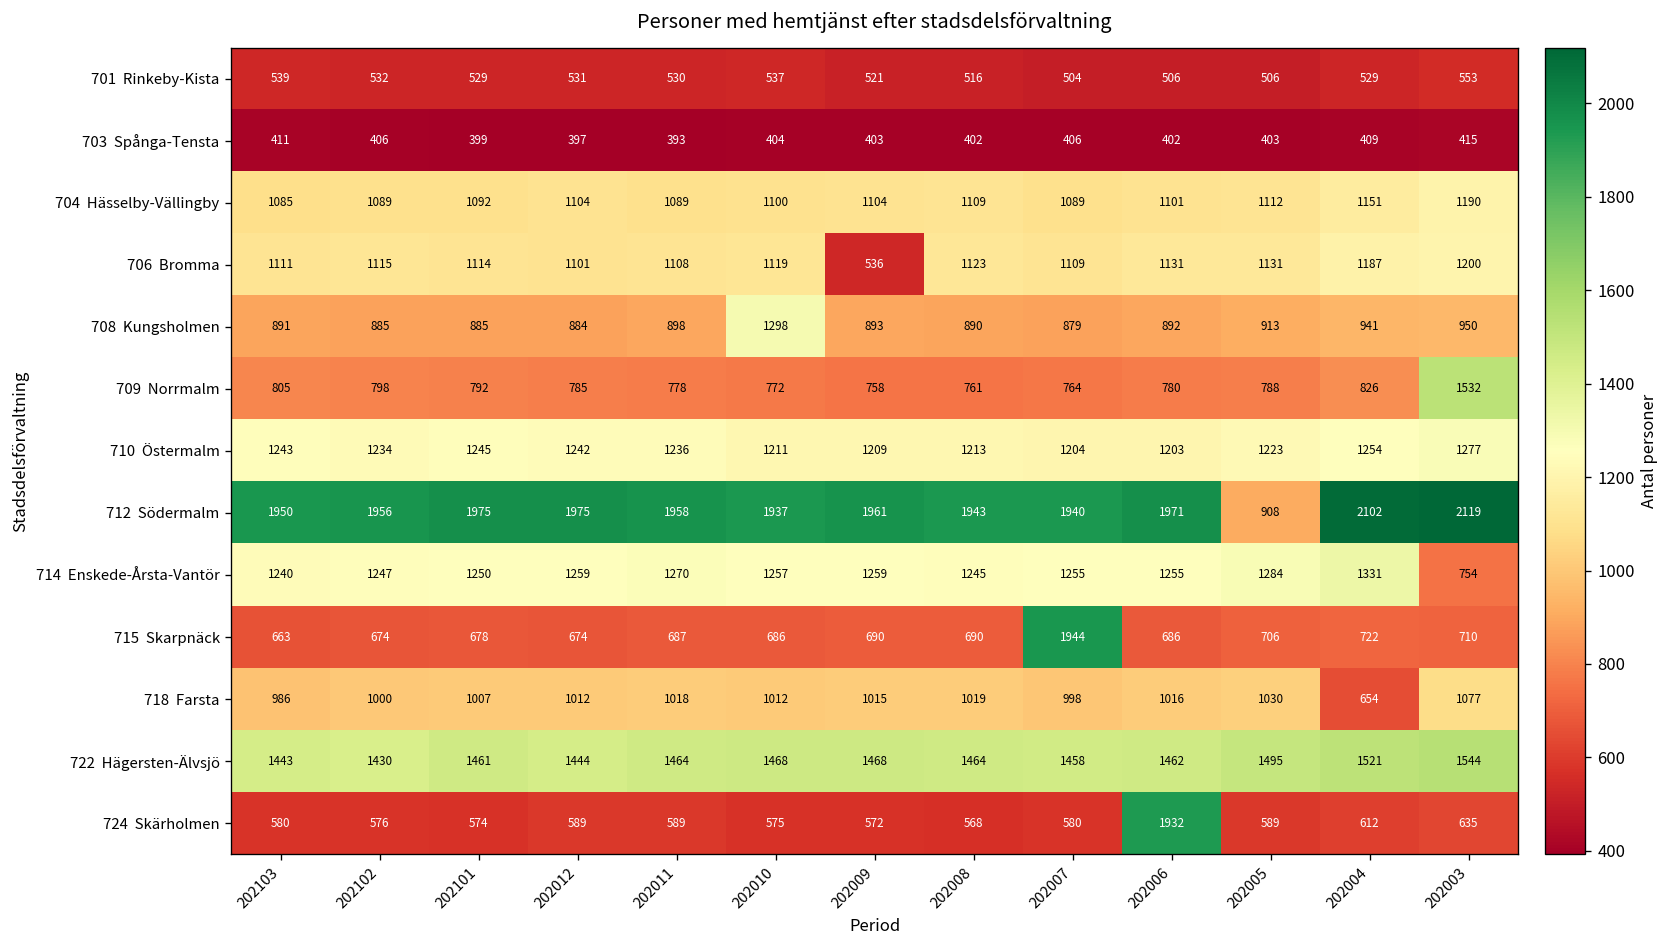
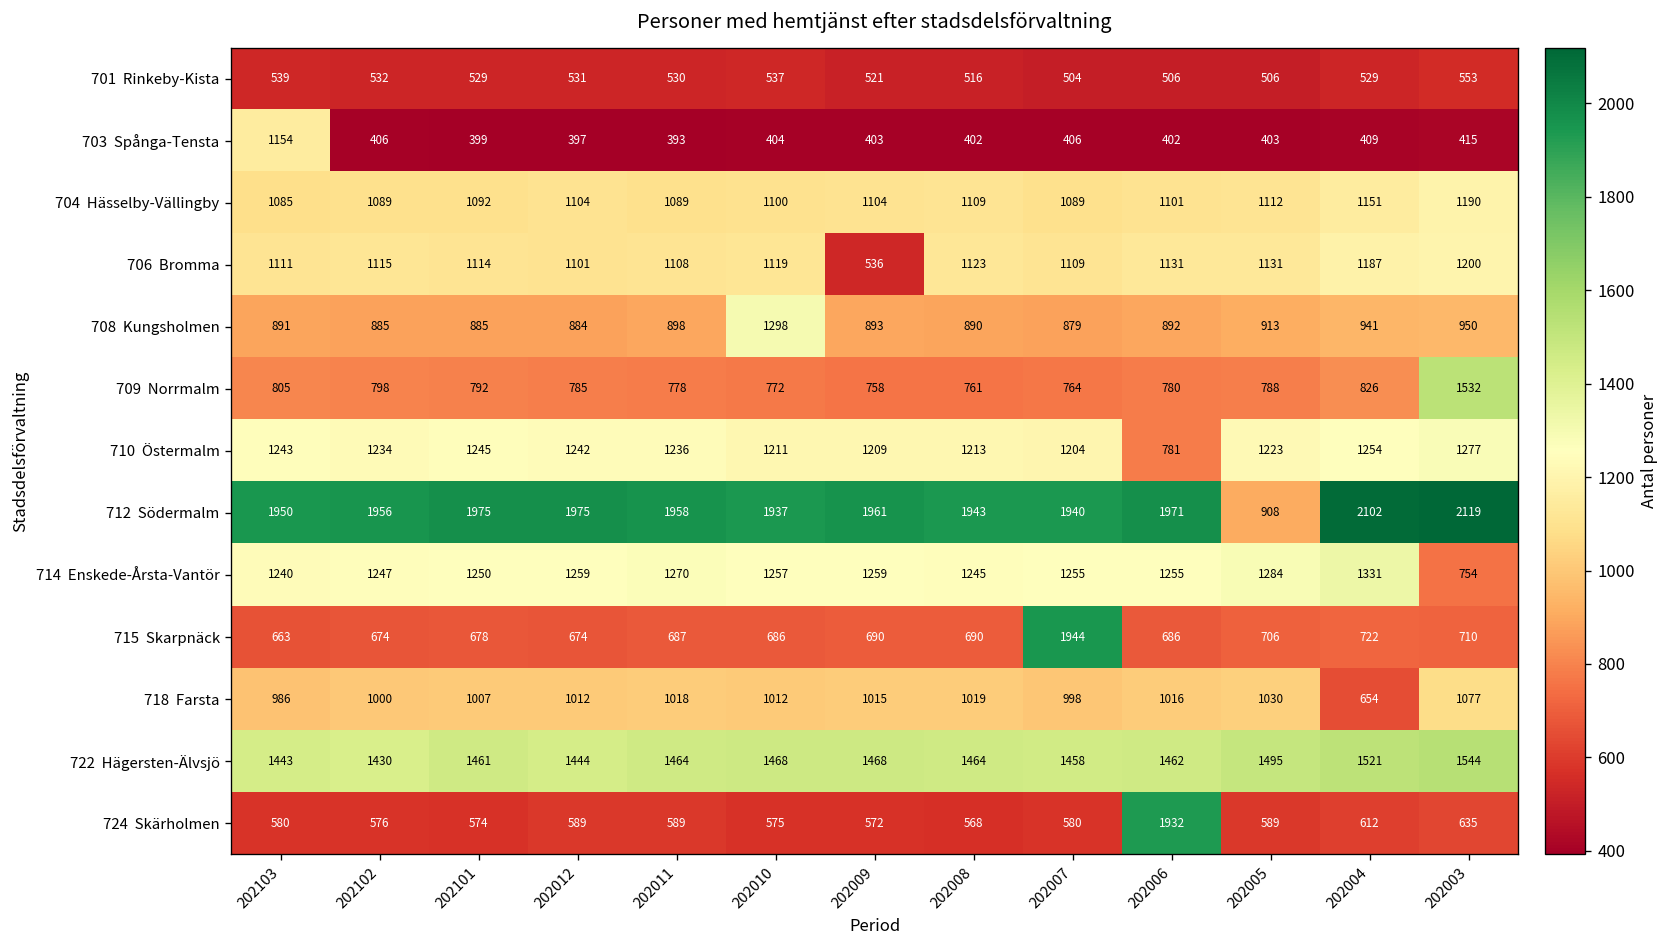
  {
    "701 Rinkeby-Kista": {
      "202103": 539,
      "202102": 532,
      "202101": 529,
      "202012": 531,
      "202011": 530,
      "202010": 537,
      "202009": 521,
      "202008": 516,
      "202007": 504,
      "202006": 506,
      "202005": 506,
      "202004": 529,
      "202003": 553
    },
    "703 Spånga-Tensta": {
-     "202103": 411,
+     "202103": 1154,
      "202102": 406,
      "202101": 399,
      "202012": 397,
      "202011": 393,
      "202010": 404,
      "202009": 403,
      "202008": 402,
      "202007": 406,
      "202006": 402,
      "202005": 403,
      "202004": 409,
      "202003": 415
    },
    "704 Hässelby-Vällingby": {
      "202103": 1085,
      "202102": 1089,
      "202101": 1092,
      "202012": 1104,
      "202011": 1089,
      "202010": 1100,
      "202009": 1104,
      "202008": 1109,
      "202007": 1089,
      "202006": 1101,
      "202005": 1112,
      "202004": 1151,
      "202003": 1190
    },
    "706 Bromma": {
      "202103": 1111,
      "202102": 1115,
      "202101": 1114,
      "202012": 1101,
      "202011": 1108,
      "202010": 1119,
      "202009": 536,
      "202008": 1123,
      "202007": 1109,
      "202006": 1131,
      "202005": 1131,
      "202004": 1187,
      "202003": 1200
    },
    "708 Kungsholmen": {
      "202103": 891,
      "202102": 885,
      "202101": 885,
      "202012": 884,
      "202011": 898,
      "202010": 1298,
      "202009": 893,
      "202008": 890,
      "202007": 879,
      "202006": 892,
      "202005": 913,
      "202004": 941,
      "202003": 950
    },
    "709 Norrmalm": {
      "202103": 805,
      "202102": 798,
      "202101": 792,
      "202012": 785,
      "202011": 778,
      "202010": 772,
      "202009": 758,
      "202008": 761,
      "202007": 764,
      "202006": 780,
      "202005": 788,
      "202004": 826,
      "202003": 1532
    },
    "710 Östermalm": {
      "202103": 1243,
      "202102": 1234,
      "202101": 1245,
      "202012": 1242,
      "202011": 1236,
      "202010": 1211,
      "202009": 1209,
      "202008": 1213,
      "202007": 1204,
-     "202006": 1203,
+     "202006": 781,
      "202005": 1223,
      "202004": 1254,
      "202003": 1277
    },
    "712 Södermalm": {
      "202103": 1950,
      "202102": 1956,
      "202101": 1975,
      "202012": 1975,
      "202011": 1958,
      "202010": 1937,
      "202009": 1961,
      "202008": 1943,
      "202007": 1940,
      "202006": 1971,
      "202005": 908,
      "202004": 2102,
      "202003": 2119
    },
    "714 Enskede-Årsta-Vantör": {
      "202103": 1240,
      "202102": 1247,
      "202101": 1250,
      "202012": 1259,
      "202011": 1270,
      "202010": 1257,
      "202009": 1259,
      "202008": 1245,
      "202007": 1255,
      "202006": 1255,
      "202005": 1284,
      "202004": 1331,
      "202003": 754
    },
    "715 Skarpnäck": {
      "202103": 663,
      "202102": 674,
      "202101": 678,
      "202012": 674,
      "202011": 687,
      "202010": 686,
      "202009": 690,
      "202008": 690,
      "202007": 1944,
      "202006": 686,
      "202005": 706,
      "202004": 722,
      "202003": 710
    },
    "718 Farsta": {
      "202103": 986,
      "202102": 1000,
      "202101": 1007,
      "202012": 1012,
      "202011": 1018,
      "202010": 1012,
      "202009": 1015,
      "202008": 1019,
      "202007": 998,
      "202006": 1016,
      "202005": 1030,
      "202004": 654,
      "202003": 1077
    },
    "722 Hägersten-Älvsjö": {
      "202103": 1443,
      "202102": 1430,
      "202101": 1461,
      "202012": 1444,
      "202011": 1464,
      "202010": 1468,
      "202009": 1468,
      "202008": 1464,
      "202007": 1458,
      "202006": 1462,
      "202005": 1495,
      "202004": 1521,
      "202003": 1544
    },
    "724 Skärholmen": {
      "202103": 580,
      "202102": 576,
      "202101": 574,
      "202012": 589,
      "202011": 589,
      "202010": 575,
      "202009": 572,
      "202008": 568,
      "202007": 580,
      "202006": 1932,
      "202005": 589,
      "202004": 612,
      "202003": 635
    }
  }
